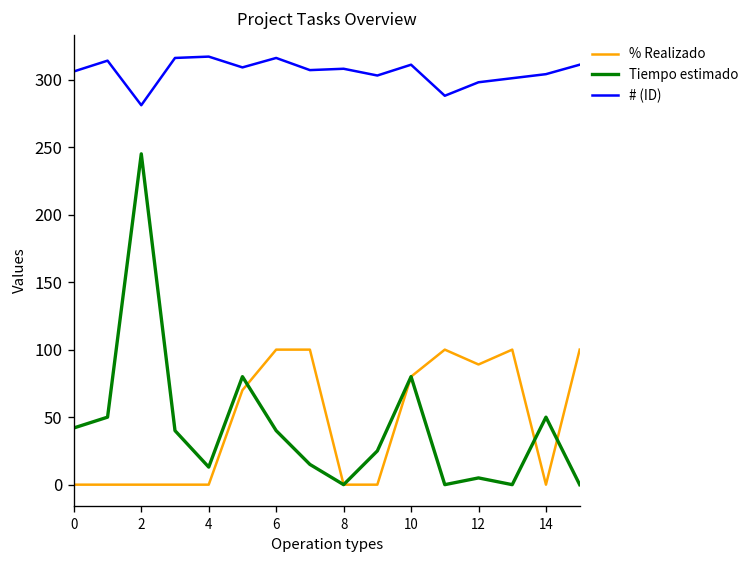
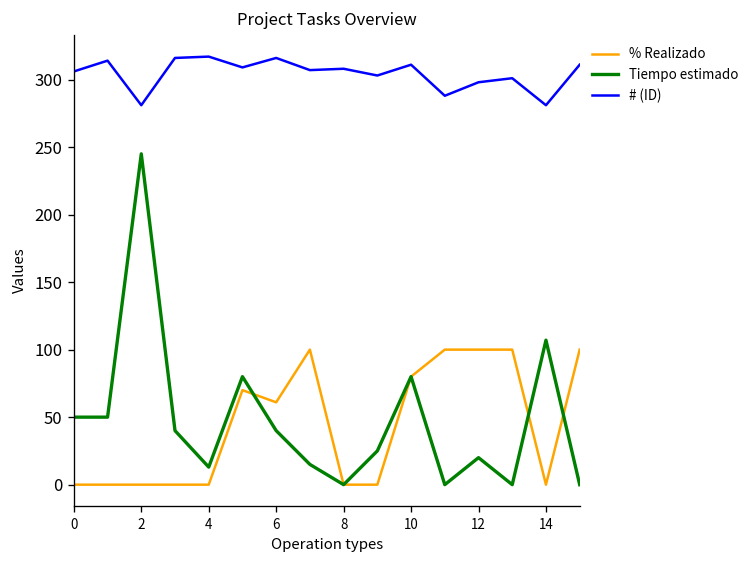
  {
    "% Realizado": {
      "0": 0,
      "2": 0,
      "4": 0,
-     "6": 100,
-     "12": 89,
+     "6": 61,
+     "12": 100,
      "14": 0
    },
    "Tiempo estimado": {
-     "0": 42,
+     "0": 50,
      "2": 245,
      "4": 13,
      "6": 40,
-     "12": 5,
-     "14": 50
+     "12": 20,
+     "14": 107
    },
    "# (ID)": {
      "0": 306,
      "2": 281,
      "4": 317,
      "6": 316,
      "8": 308,
      "10": 311,
      "12": 298,
-     "14": 304
+     "14": 281
    }
  }
